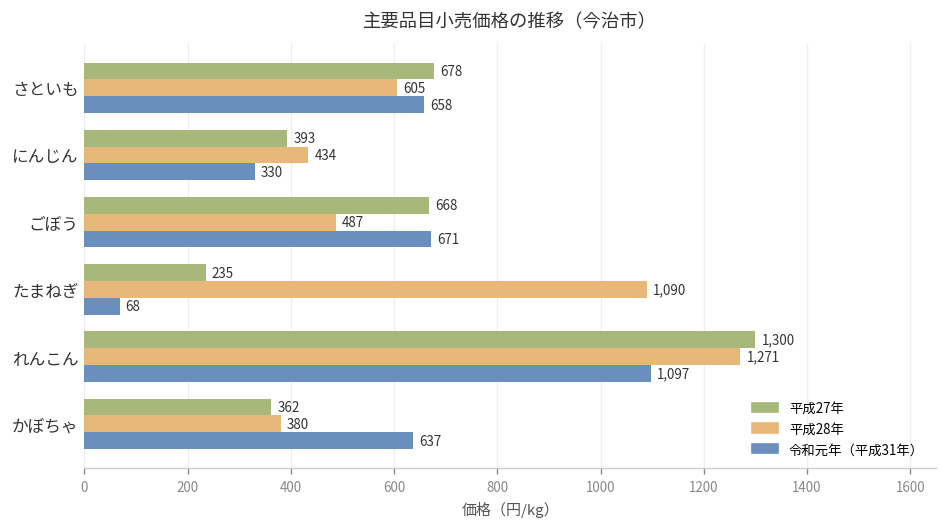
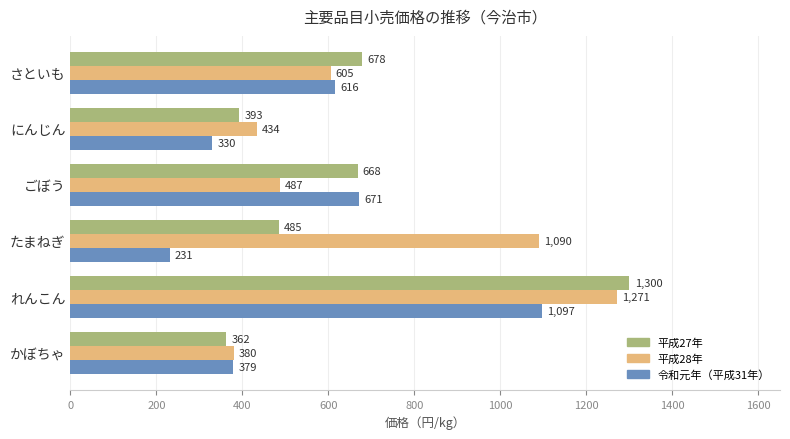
  {
    "平成27年": {
      "さといも": "678",
      "にんじん": "393",
      "ごぼう": "668",
-     "たまねぎ": "235",
+     "たまねぎ": "485",
      "れんこん": "1,300",
      "かぼちゃ": "362"
    },
    "平成28年": {
      "さといも": "605",
      "にんじん": "434",
      "ごぼう": "487",
      "たまねぎ": "1,090",
      "れんこん": "1,271",
      "かぼちゃ": "380"
    },
    "令和元年（平成31年）": {
-     "さといも": "658",
+     "さといも": "616",
      "にんじん": "330",
      "ごぼう": "671",
-     "たまねぎ": "68",
+     "たまねぎ": "231",
      "れんこん": "1,097",
-     "かぼちゃ": "637"
+     "かぼちゃ": "379"
    }
  }
